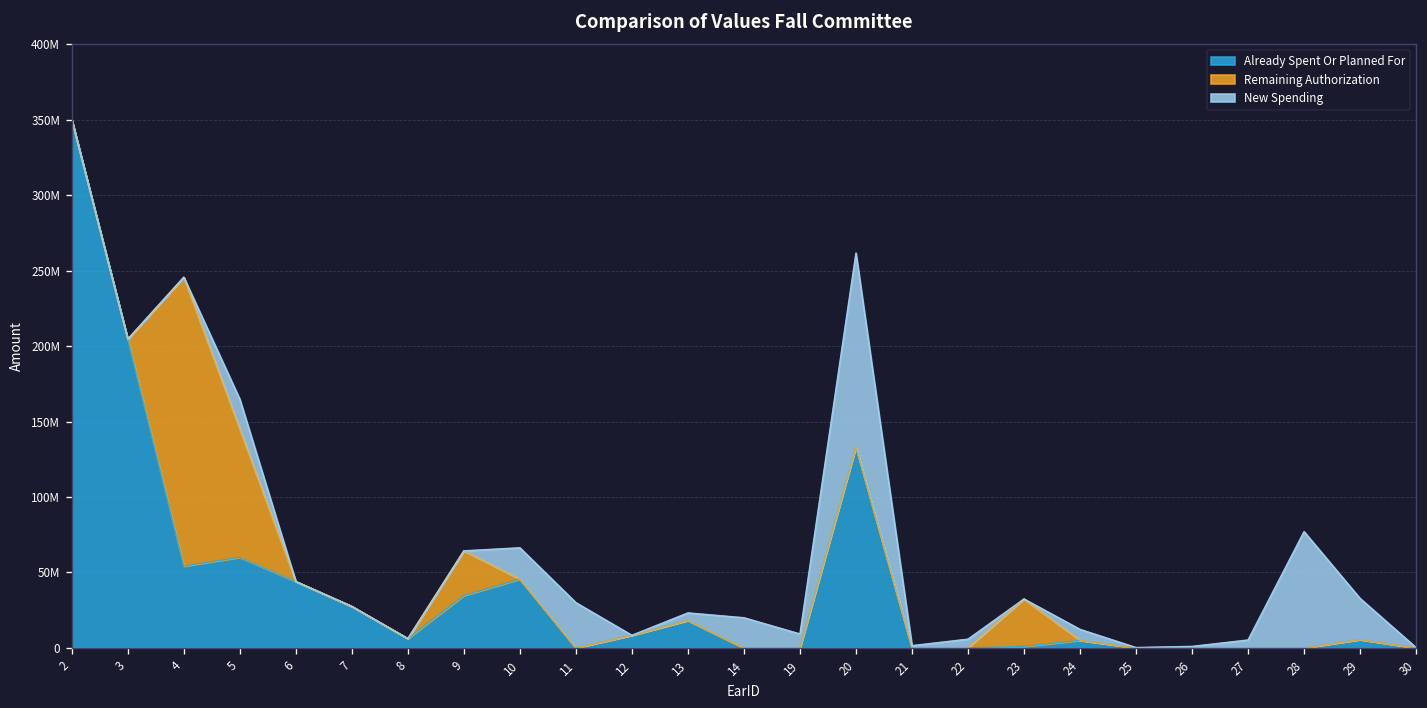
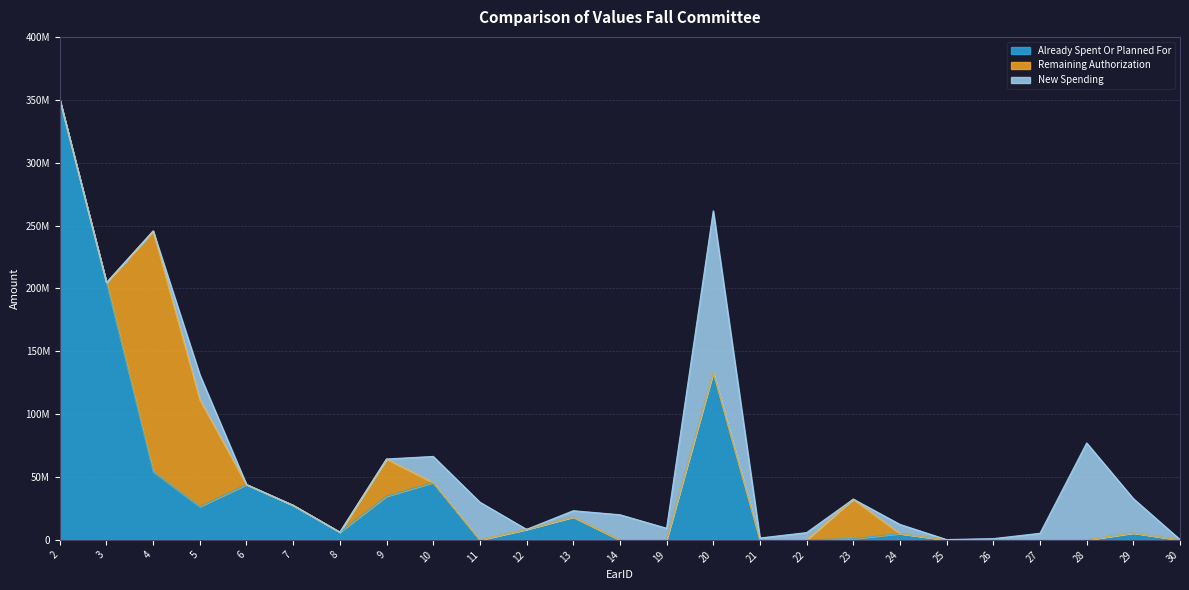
  {
    "Already Spent Or Planned For": {
      "4": 54000000,
-     "5": 60000000,
+     "5": 26000000,
      "9": 35000000,
      "23": 1000000
    },
    "Remaining Authorization": {
      "5": 85000000
    },
    "New Spending": {
      "5": 20000000,
      "10": 21000000,
      "11": 30000000,
      "13": 5000000,
      "14": 20000000,
      "19": 9000000,
      "20": 128000000,
      "22": 6000000,
      "24": 7000000,
      "27": 5000000,
      "28": 77000000,
      "29": 27000000
    }
  }
